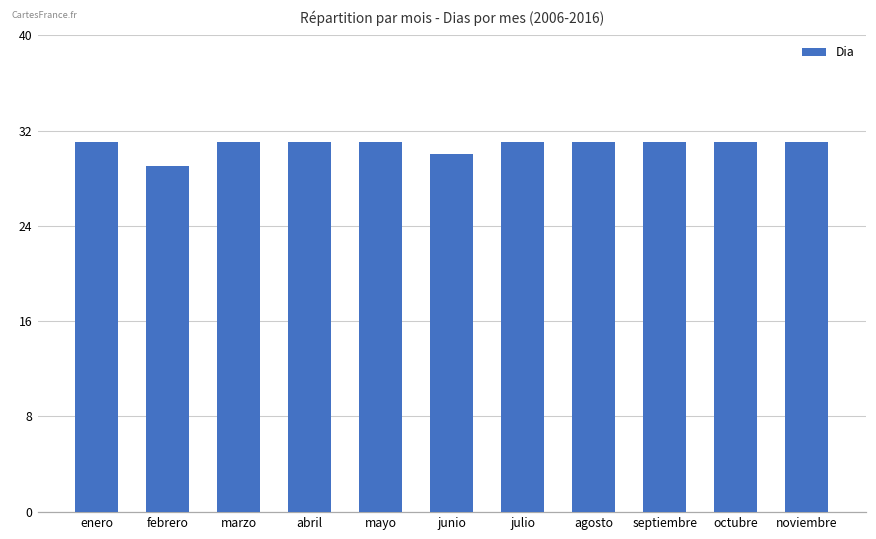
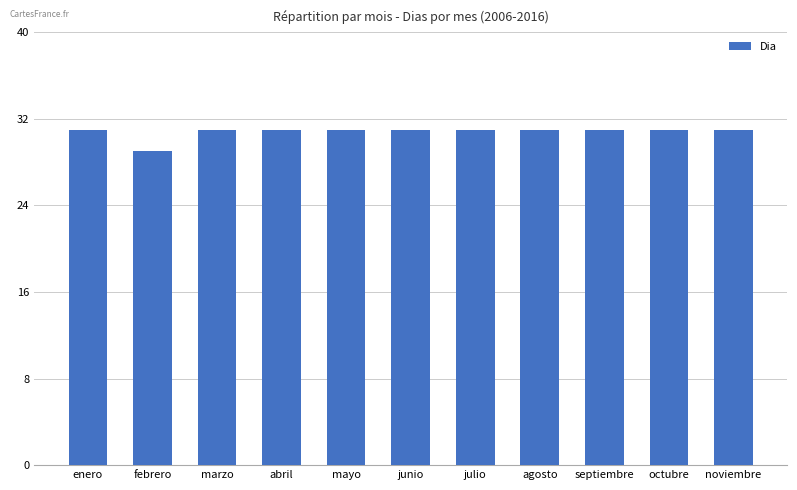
  {
    "enero": 31,
    "febrero": 29,
    "marzo": 31,
    "abril": 31,
    "mayo": 31,
-   "junio": 30,
+   "junio": 31,
    "julio": 31,
    "agosto": 31,
    "septiembre": 31,
    "octubre": 31,
    "noviembre": 31
  }
